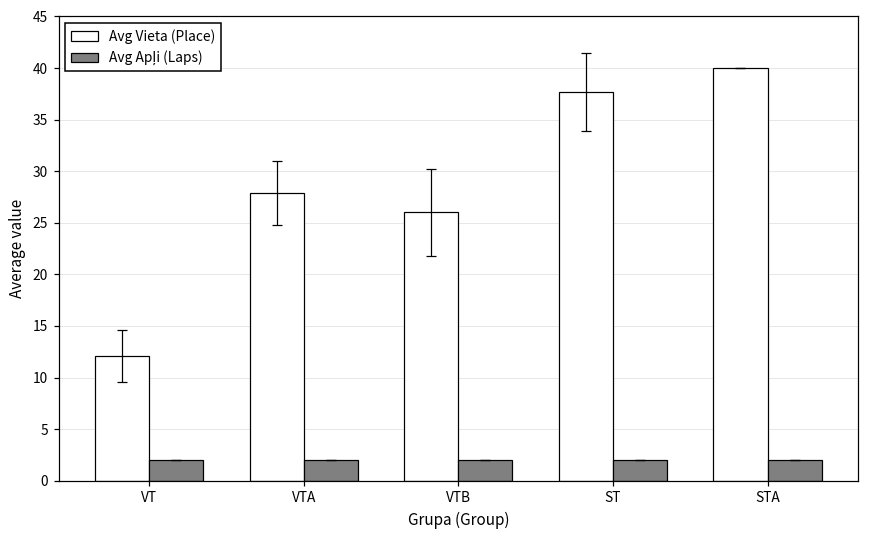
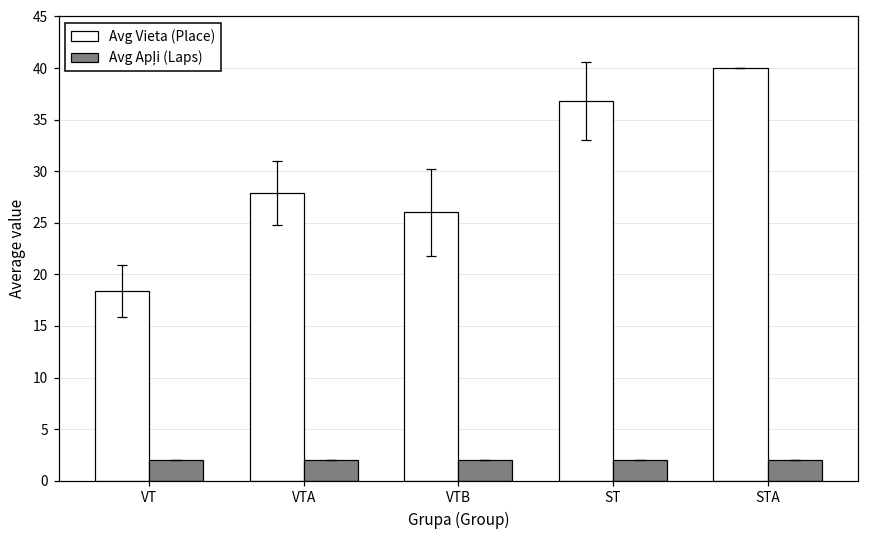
  {
    "Avg Vieta (Place)": {
-     "VT": 12,
+     "VT": 18,
      "VTA": 28,
      "VTB": 26,
-     "ST": 38,
+     "ST": 37,
      "STA": 40
    },
    "Avg Apļi (Laps)": {
      "VT": 2,
      "VTA": 2,
      "VTB": 2,
      "ST": 2,
      "STA": 2
    }
  }
